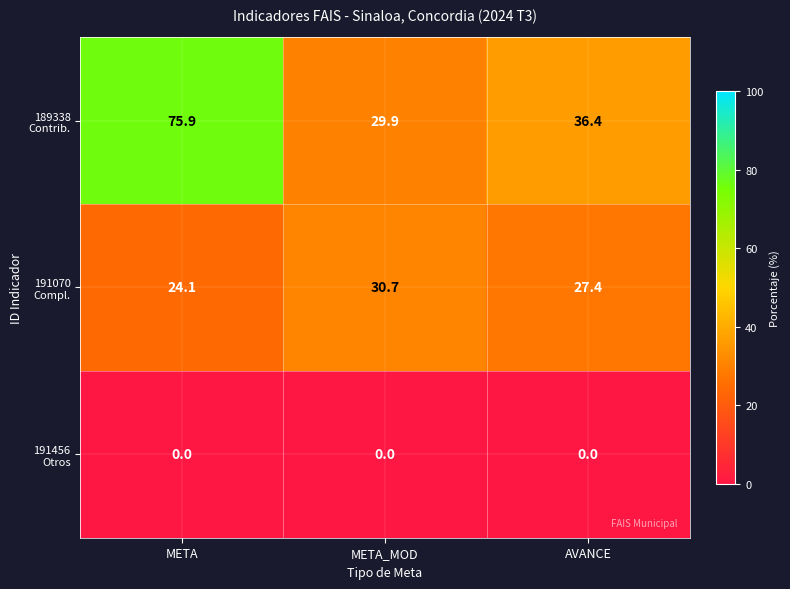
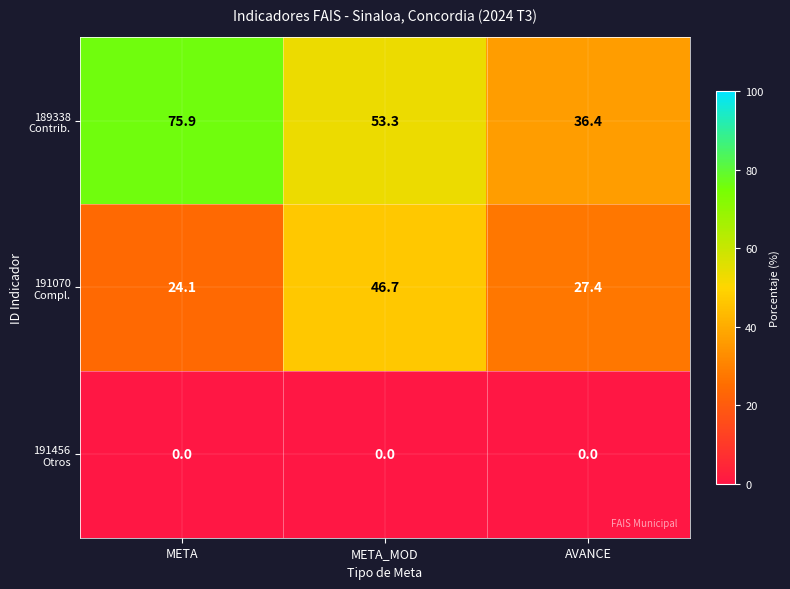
  {
    "189338 Contrib.": {
      "META": 75.9,
-     "META_MOD": 29.9,
+     "META_MOD": 53.3,
      "AVANCE": 36.4
    },
    "191070 Compl.": {
      "META": 24.1,
-     "META_MOD": 30.7,
+     "META_MOD": 46.7,
      "AVANCE": 27.4
    },
    "191456 Otros": {
      "META": 0.0,
      "META_MOD": 0.0
    }
  }
